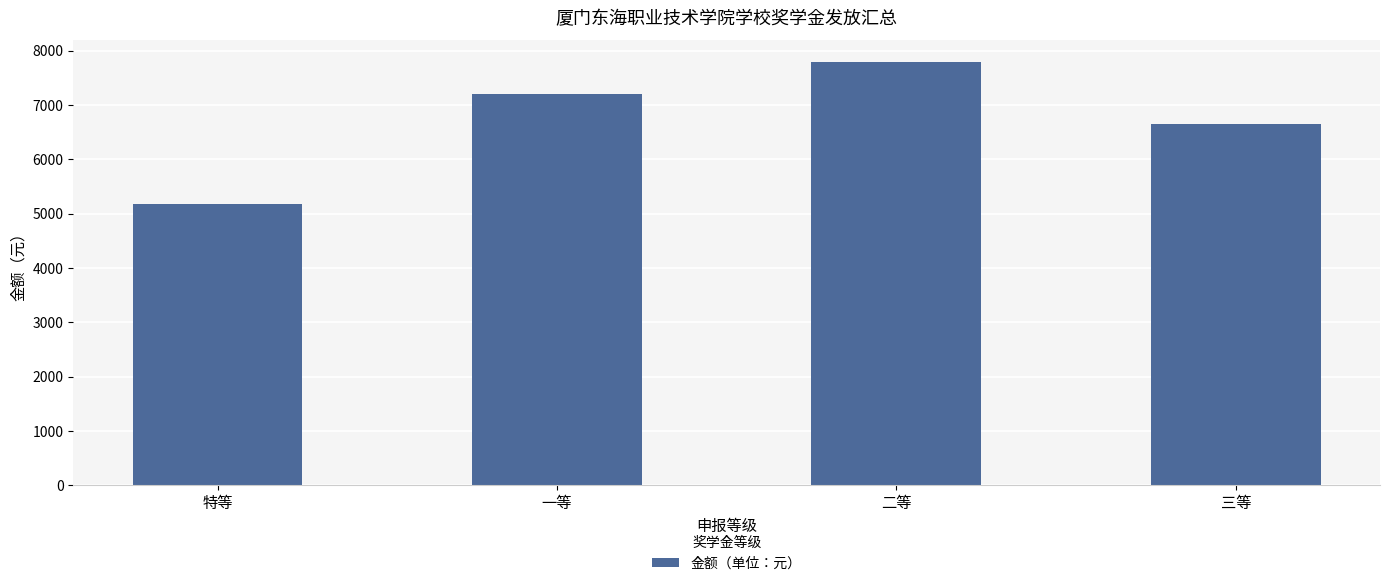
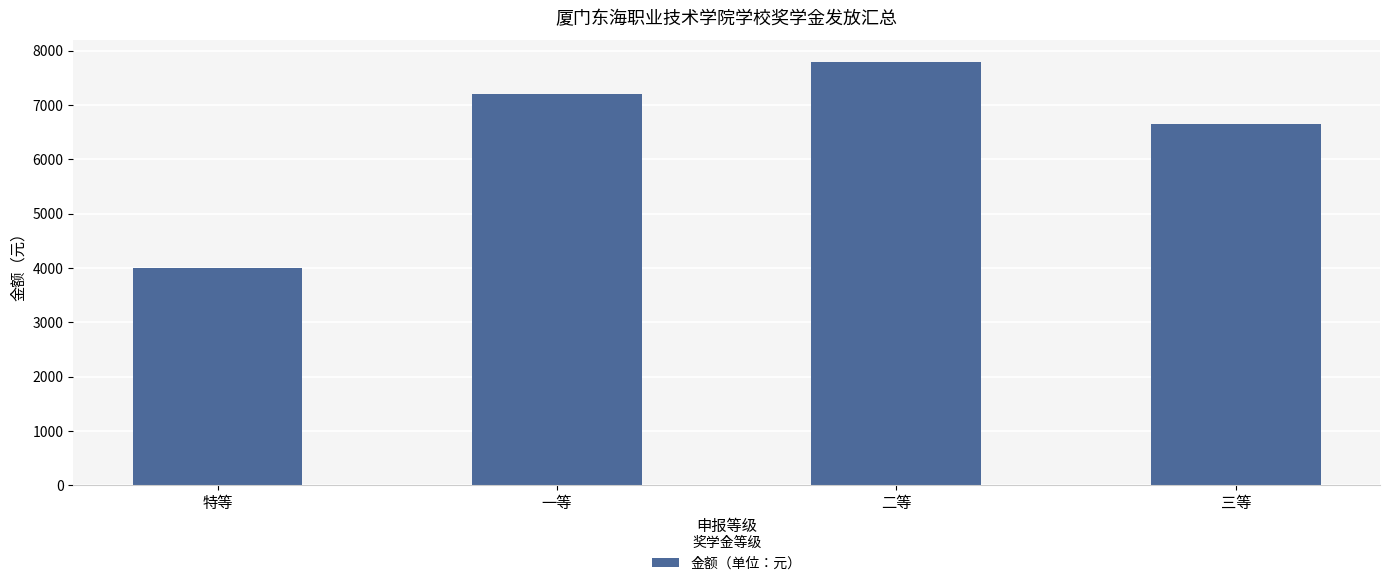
  {
-   "特等": 5200,
+   "特等": 4000,
    "一等": 7200,
    "二等": 7800,
    "三等": 6600
  }
